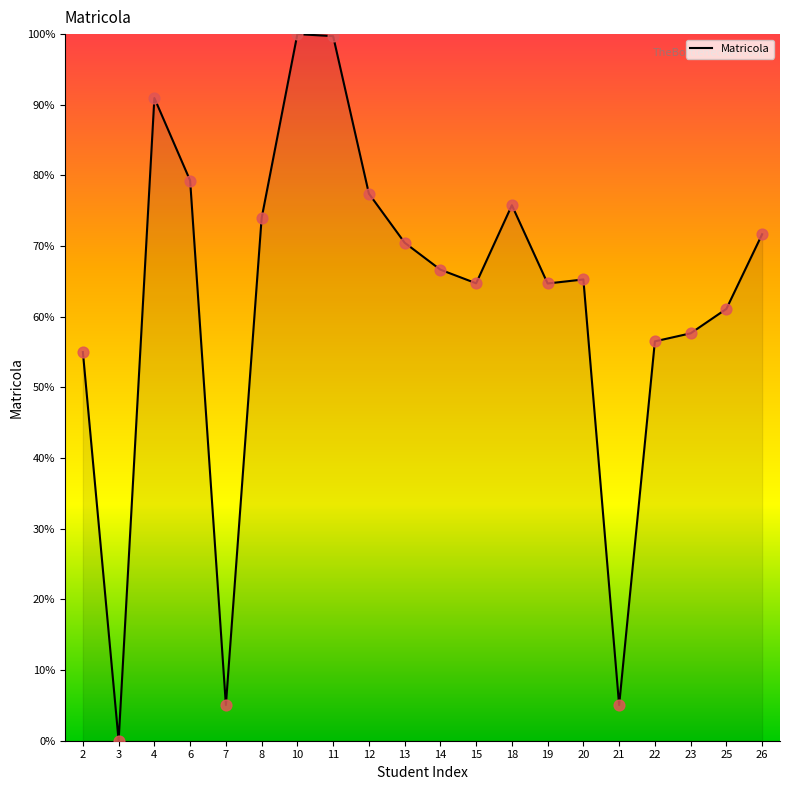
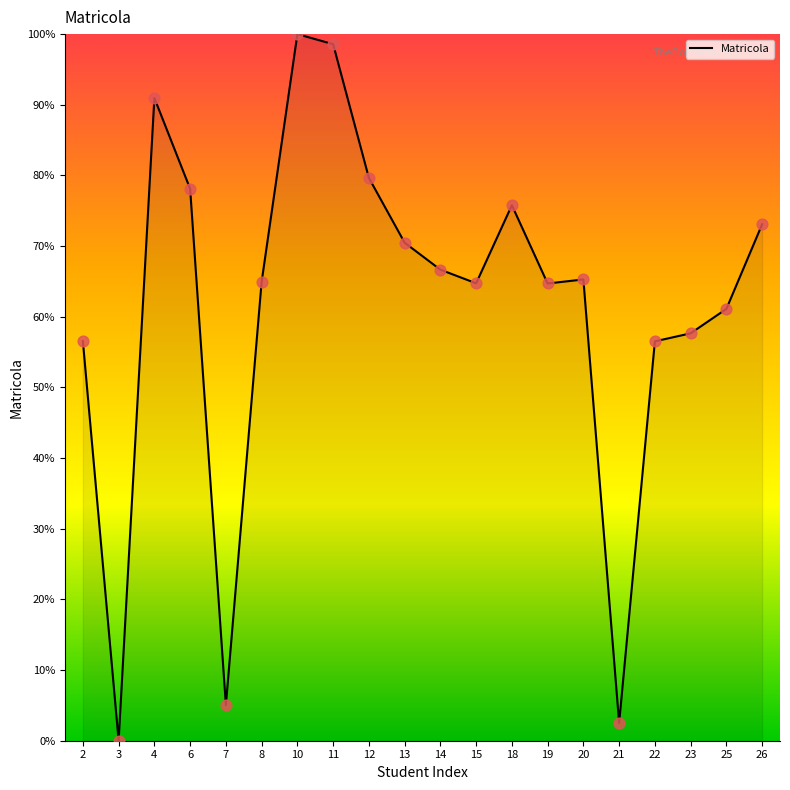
  {
-   "2": "55%",
+   "2": "57%",
    "3": "0%",
    "4": "91%",
-   "6": "79%",
+   "6": "78%",
    "7": "5%",
-   "8": "74%",
+   "8": "65%",
    "10": "100%",
-   "11": "100%",
-   "12": "77%",
+   "11": "99%",
+   "12": "80%",
    "13": "70%",
    "14": "67%",
    "15": "65%",
    "18": "76%",
    "19": "65%",
    "20": "65%",
-   "21": "5%",
+   "21": "3%",
    "22": "57%",
    "23": "58%",
    "25": "61%",
-   "26": "72%"
+   "26": "73%"
  }
